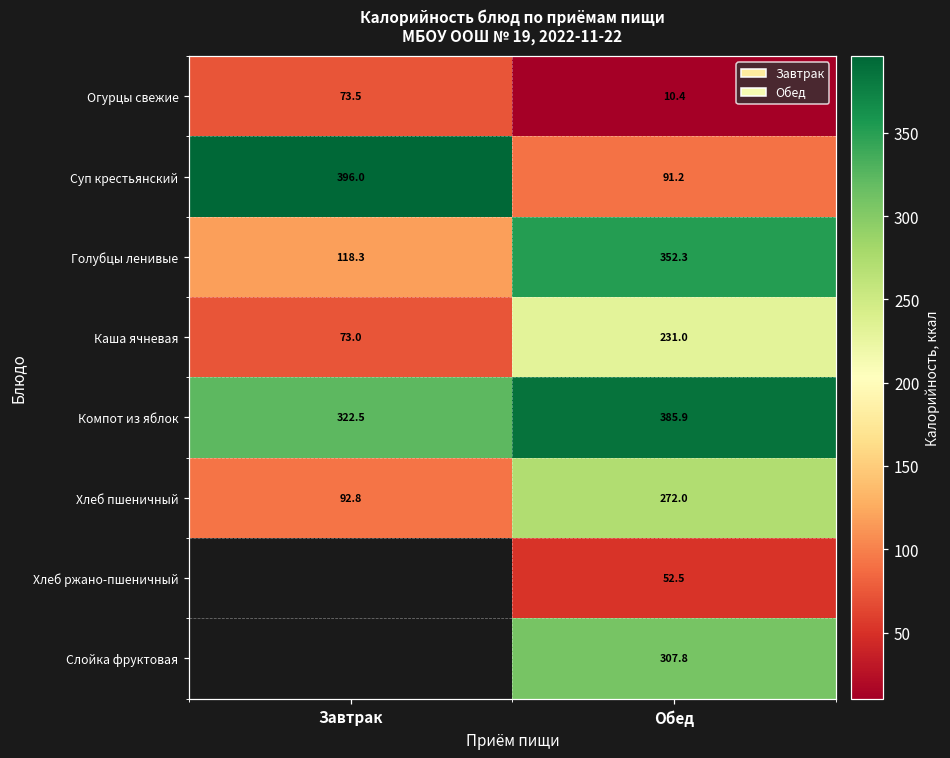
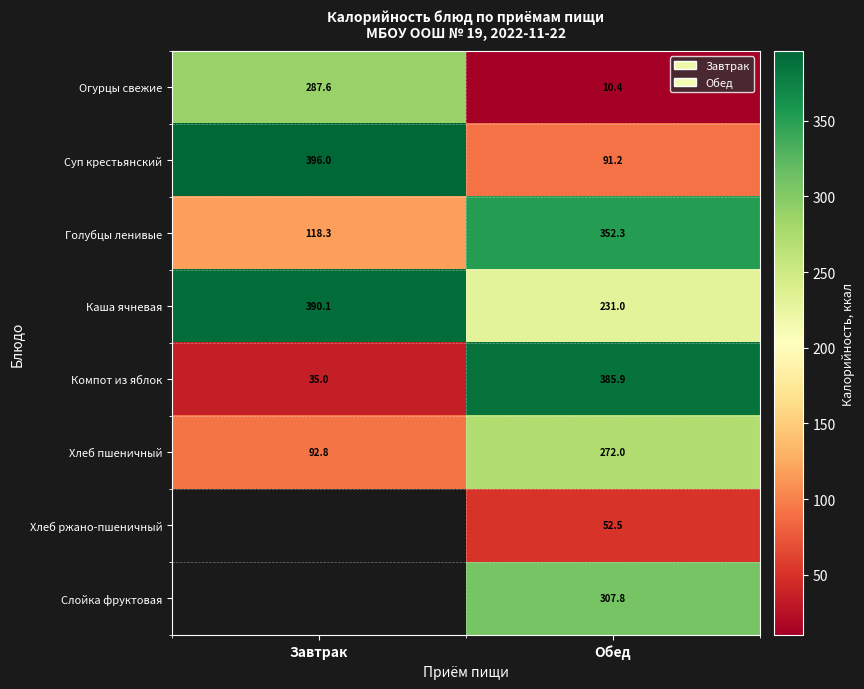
  {
    "Огурцы свежие": {
-     "Завтрак": 73.5,
+     "Завтрак": 287.6,
      "Обед": 10.4
    },
    "Суп крестьянский": {
      "Завтрак": 396.0,
      "Обед": 91.2
    },
    "Голубцы ленивые": {
      "Завтрак": 118.3,
      "Обед": 352.3
    },
    "Каша ячневая": {
-     "Завтрак": 73.0,
+     "Завтрак": 390.1,
      "Обед": 231.0
    },
    "Компот из яблок": {
-     "Завтрак": 322.5,
+     "Завтрак": 35.0,
      "Обед": 385.9
    },
    "Хлеб пшеничный": {
      "Завтрак": 92.8,
      "Обед": 272.0
    },
    "Хлеб ржано-пшеничный": {
      "Обед": 52.5
    },
    "Слойка фруктовая": {
      "Обед": 307.8
    }
  }
